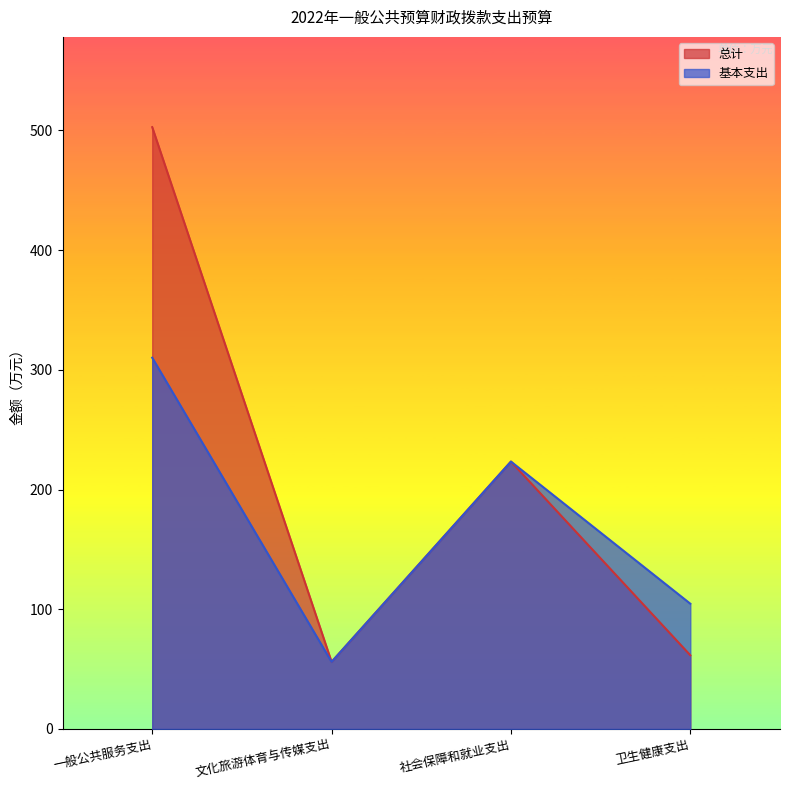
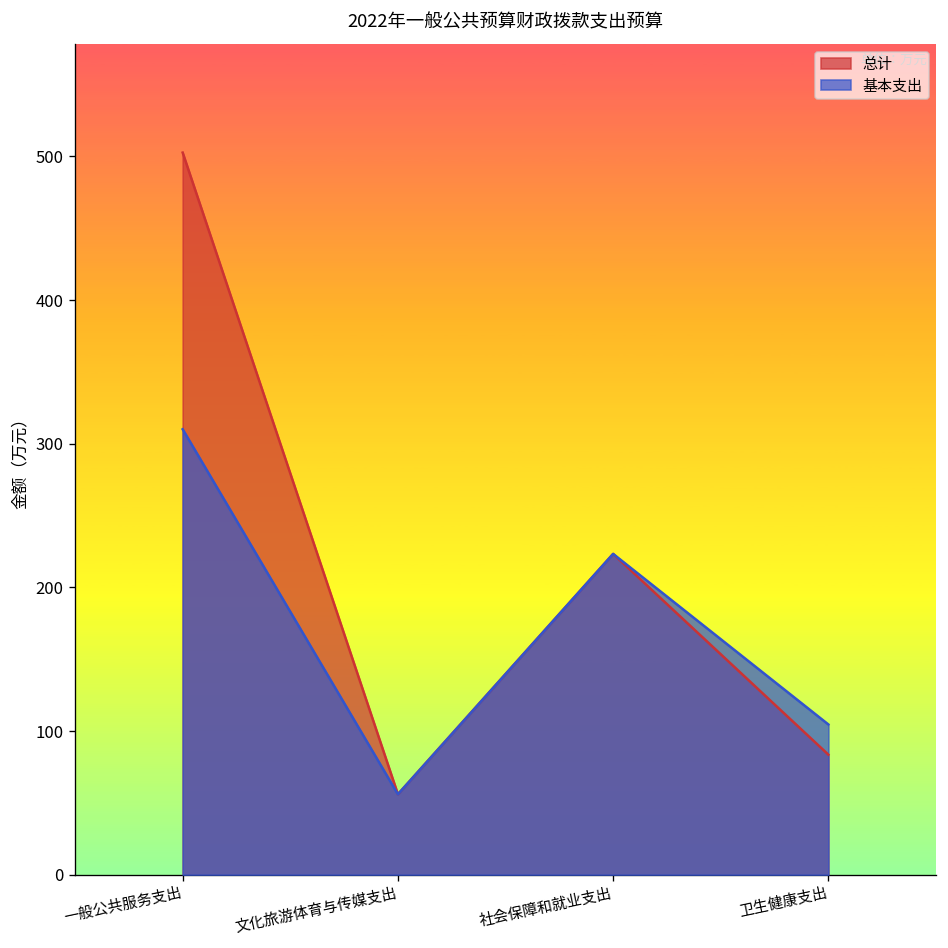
  {
    "总计": {
      "一般公共服务支出": 503,
-     "卫生健康支出": 62
+     "卫生健康支出": 84
    },
    "基本支出": {
      "一般公共服务支出": 310,
      "卫生健康支出": 105
    }
  }
